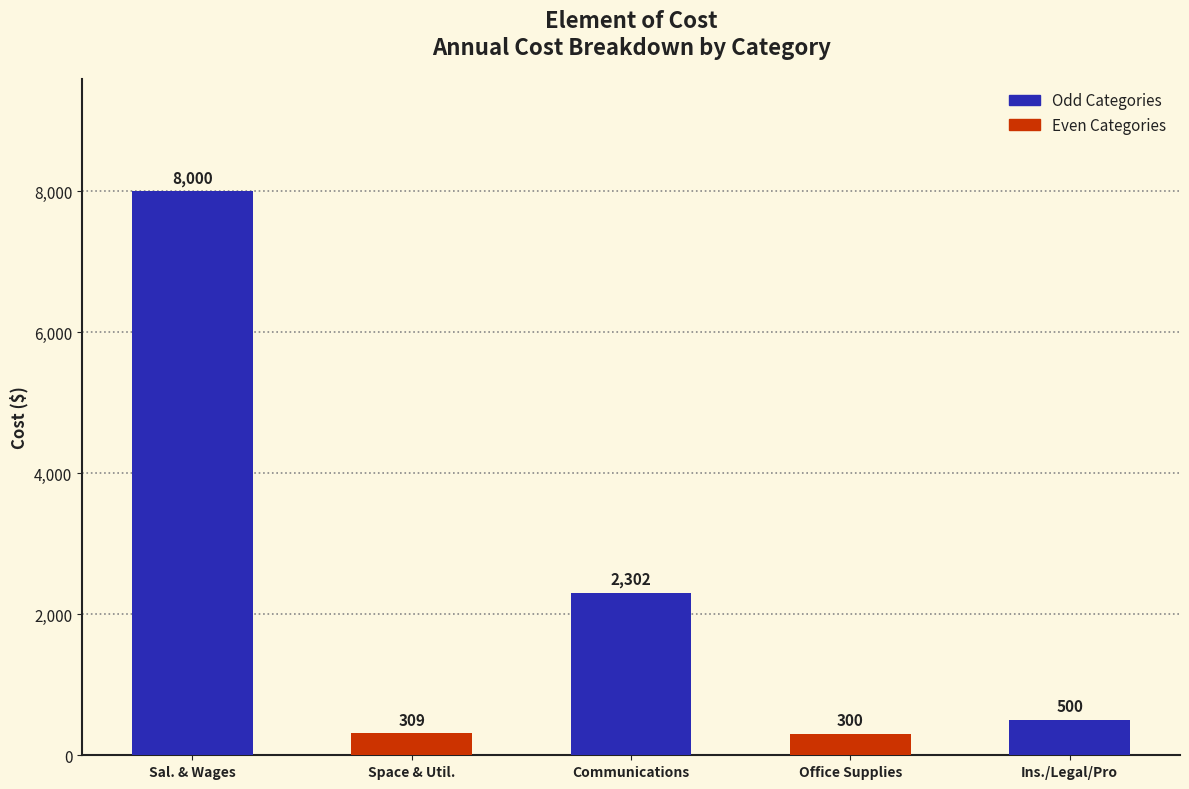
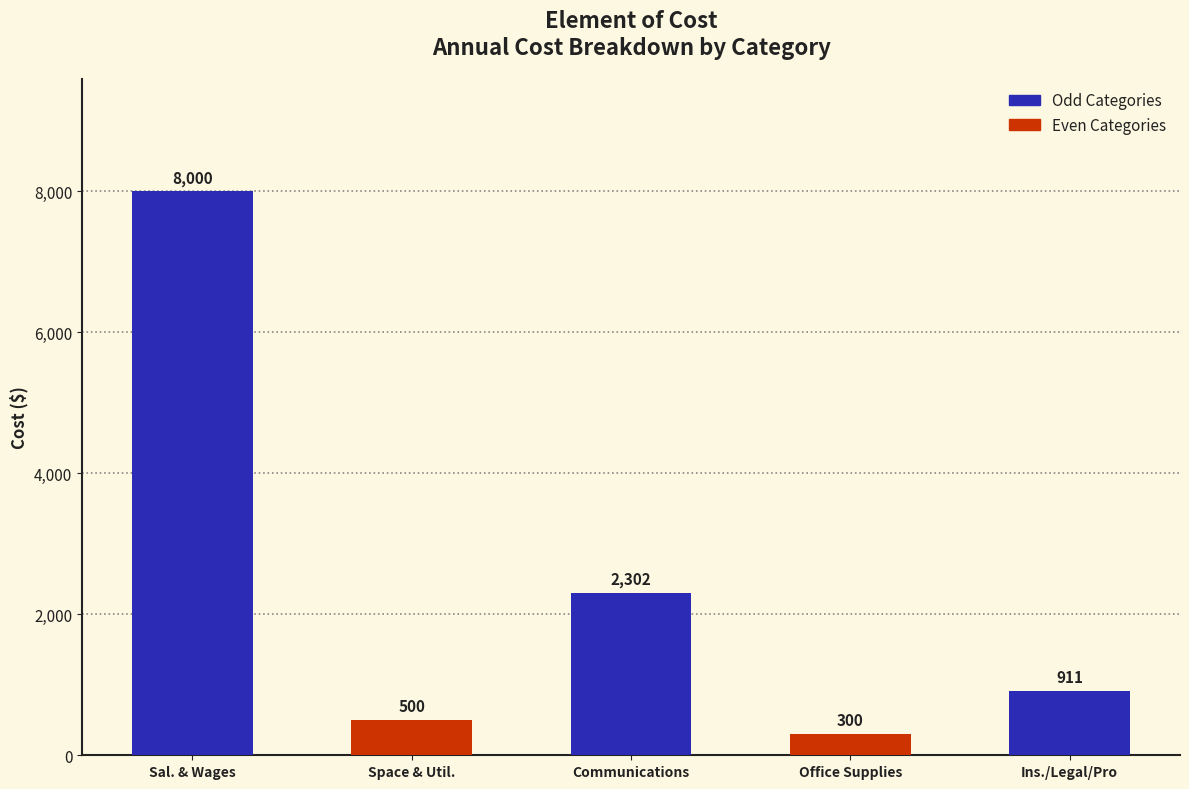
  {
    "Sal. & Wages": "8,000",
-   "Space & Util.": "309",
+   "Space & Util.": "500",
    "Communications": "2,302",
    "Office Supplies": "300",
-   "Ins./Legal/Pro": "500"
+   "Ins./Legal/Pro": "911"
  }
